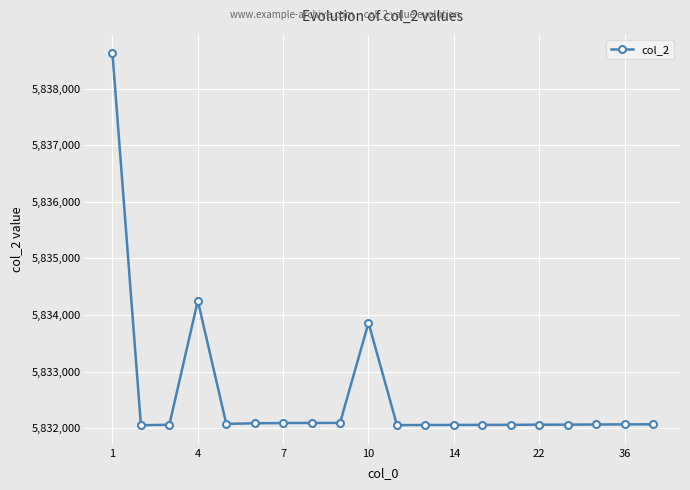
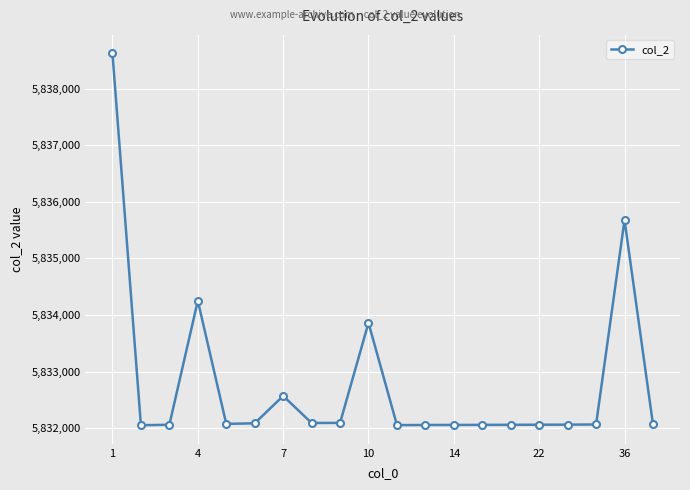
  {
    "1": "5,838,600",
    "4": "5,834,300",
-   "7": "5,832,100",
+   "7": "5,832,600",
    "10": "5,833,900",
    "14": "5,832,100",
    "22": "5,832,100",
-   "36": "5,832,100"
+   "36": "5,835,700"
  }
